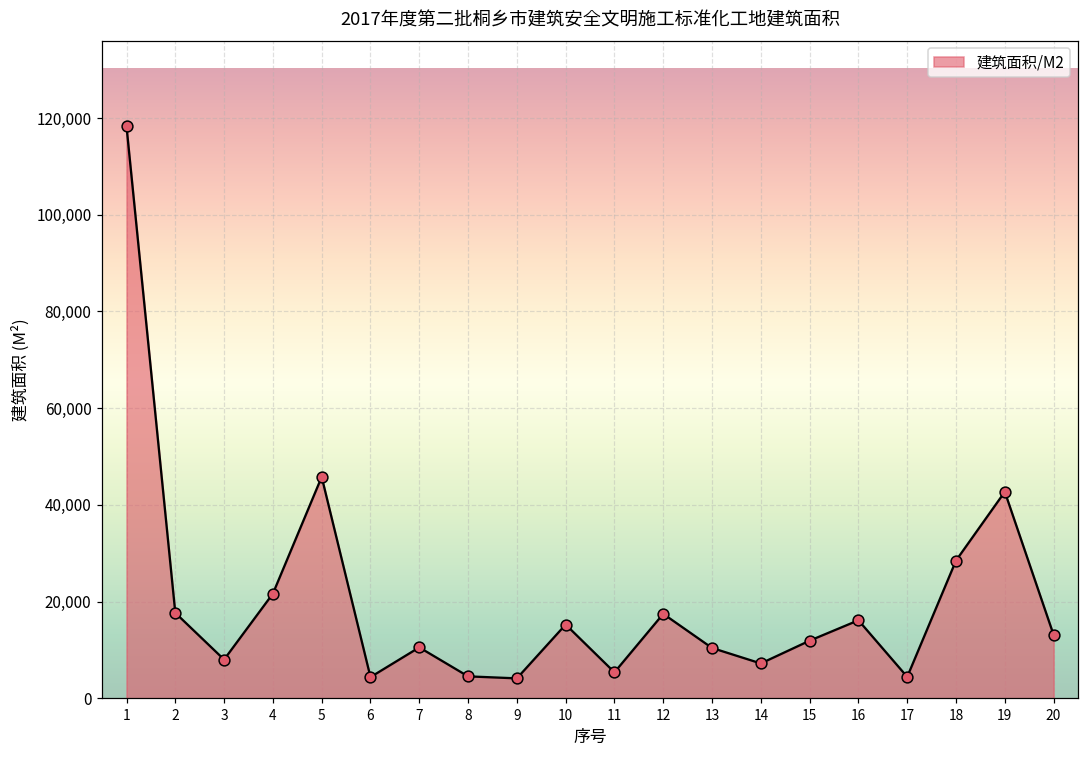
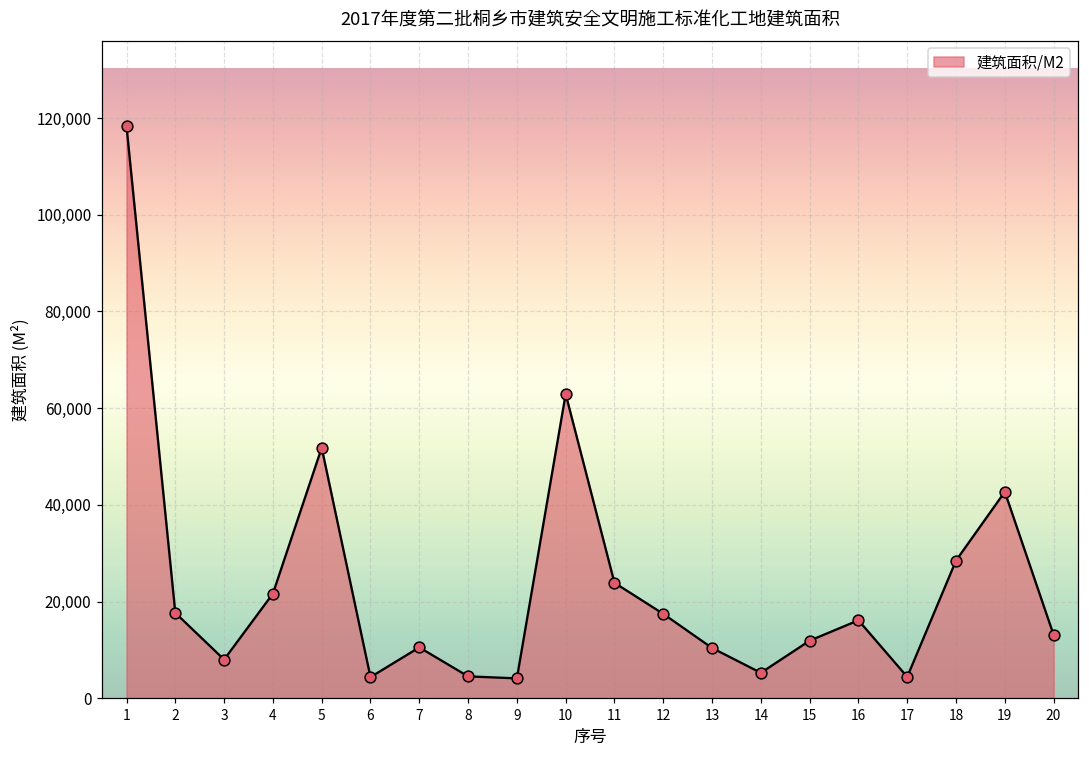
  {
    "1": "118,000",
    "2": "18,000",
    "3": "8,000",
    "4": "22,000",
-   "5": "46,000",
+   "5": "52,000",
    "6": "4,000",
    "7": "11,000",
    "8": "5,000",
    "9": "4,000",
-   "10": "15,000",
-   "11": "5,000",
+   "10": "63,000",
+   "11": "24,000",
    "12": "17,000",
    "13": "10,000",
-   "14": "7,000",
+   "14": "5,000",
    "15": "12,000",
    "16": "16,000",
    "17": "4,000",
    "18": "28,000",
    "19": "43,000",
    "20": "13,000"
  }
